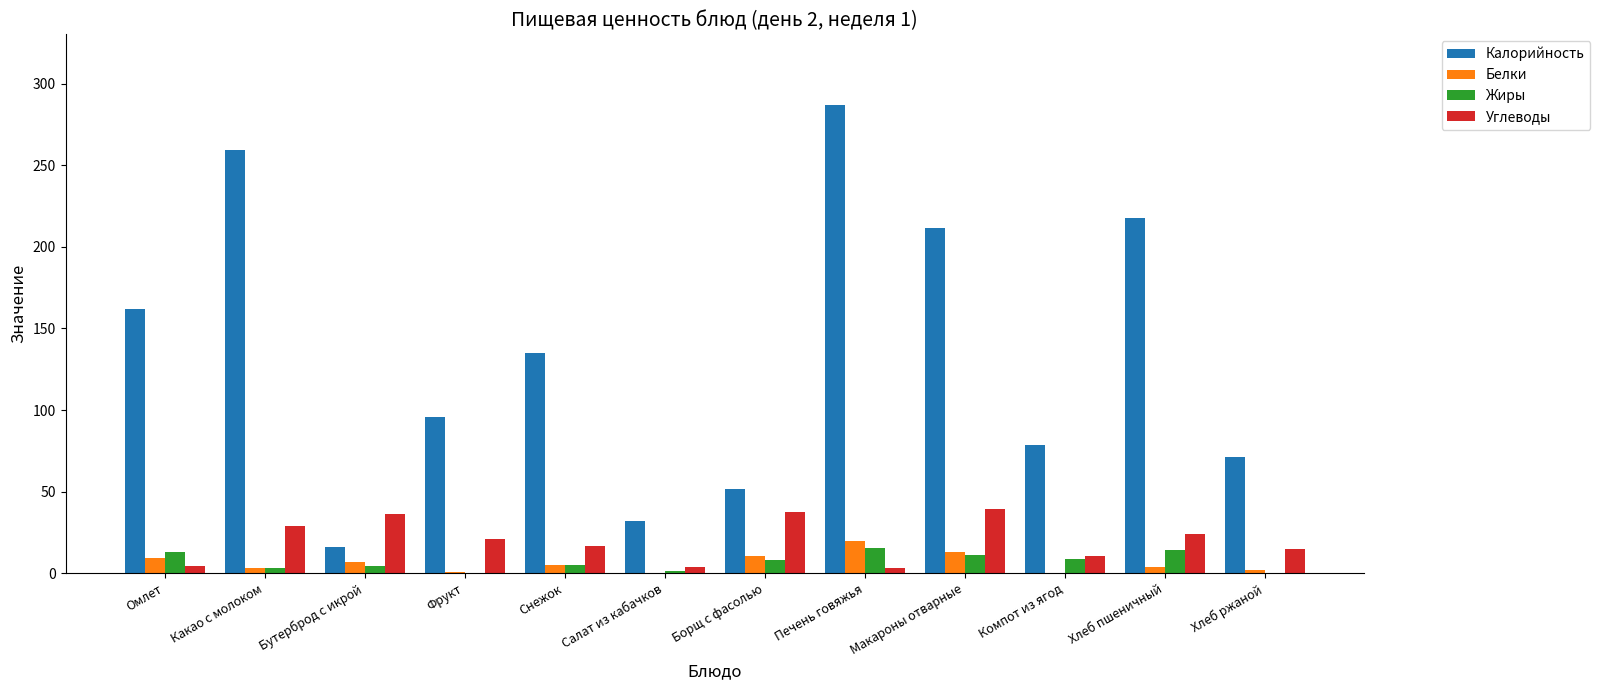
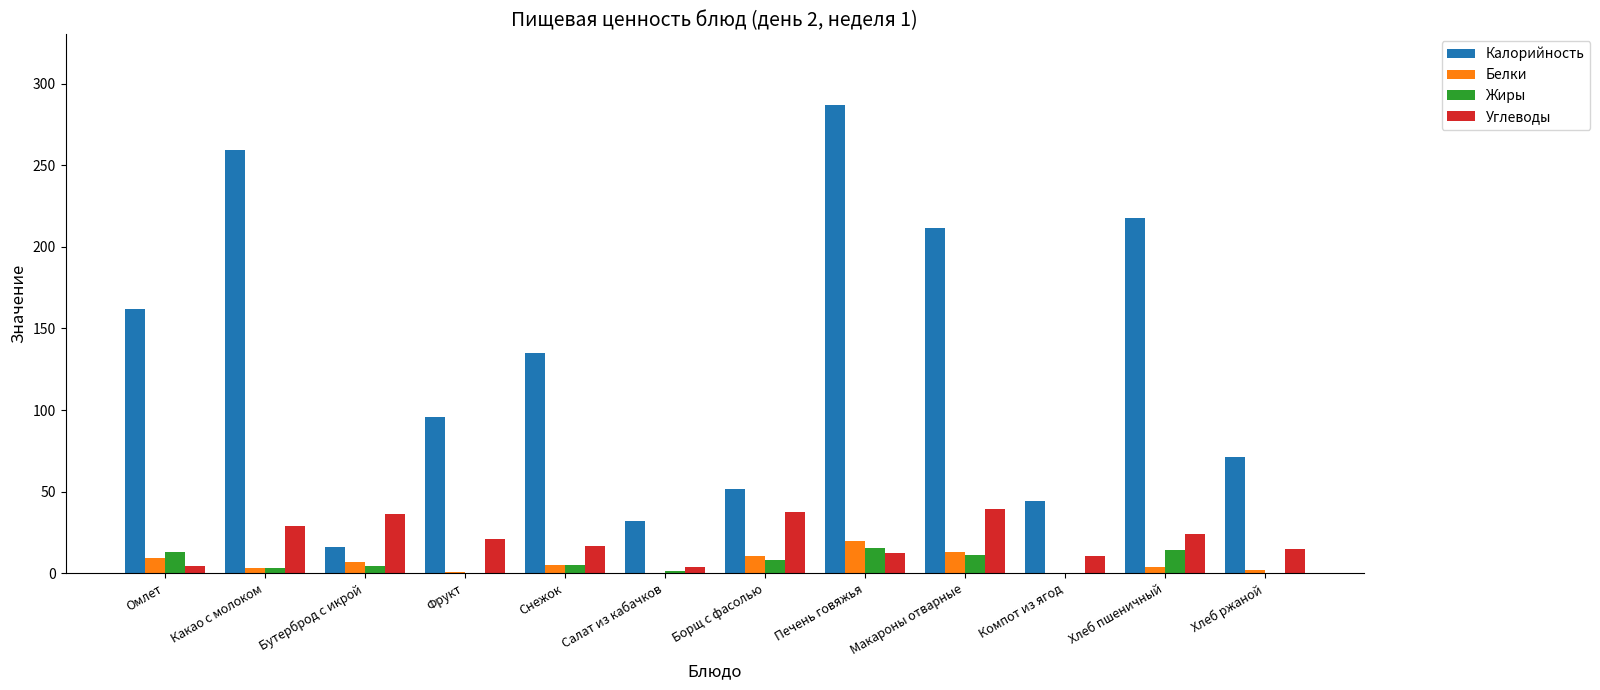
  {
    "Калорийность": {
      "Омлет": 162,
      "Какао с молоком": 259,
      "Бутерброд с икрой": 16,
      "Фрукт": 96,
      "Снежок": 135,
      "Салат из кабачков": 32,
      "Борщ с фасолью": 52,
      "Печень говяжья": 287,
      "Макароны отварные": 212,
-     "Компот из ягод": 79,
+     "Компот из ягод": 44,
      "Хлеб пшеничный": 218,
      "Хлеб ржаной": 71
    },
    "Белки": {
      "Омлет": 10,
      "Какао с молоком": 3,
      "Бутерброд с икрой": 7,
      "Снежок": 5,
      "Борщ с фасолью": 11,
      "Печень говяжья": 20,
      "Макароны отварные": 13,
      "Хлеб пшеничный": 4,
      "Хлеб ржаной": 2
    },
    "Жиры": {
      "Омлет": 13,
      "Какао с молоком": 4,
      "Бутерброд с икрой": 5,
      "Снежок": 5,
      "Салат из кабачков": 2,
      "Борщ с фасолью": 8,
      "Печень говяжья": 15,
      "Макароны отварные": 11,
-     "Компот из ягод": 9,
+     "Компот из ягод": 0,
      "Хлеб пшеничный": 14
    },
    "Углеводы": {
      "Омлет": 5,
      "Какао с молоком": 29,
      "Бутерброд с икрой": 36,
      "Фрукт": 21,
      "Снежок": 17,
      "Салат из кабачков": 4,
      "Борщ с фасолью": 37,
-     "Печень говяжья": 3,
+     "Печень говяжья": 13,
      "Макароны отварные": 39,
      "Компот из ягод": 10,
      "Хлеб пшеничный": 24,
      "Хлеб ржаной": 15
    }
  }
